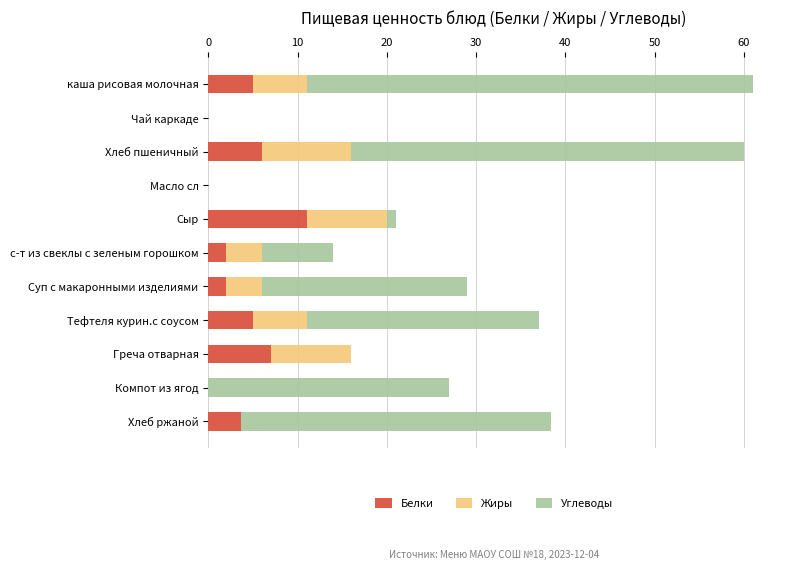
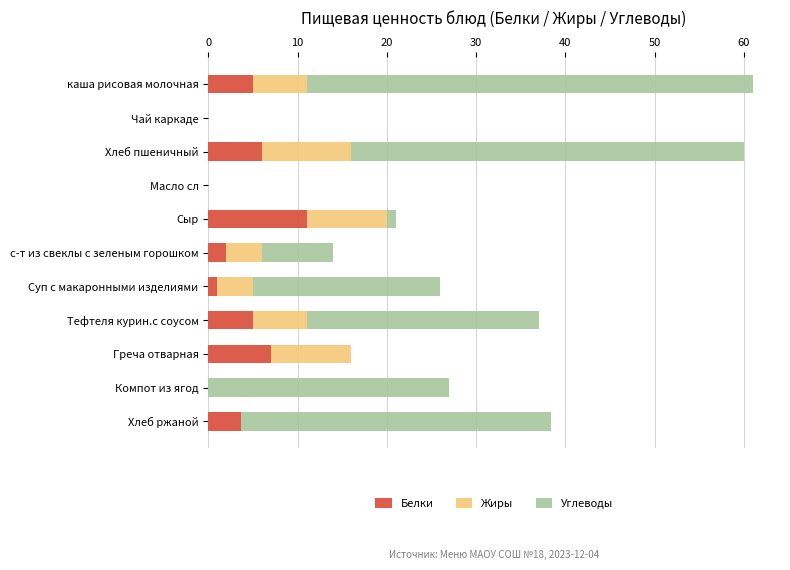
  {
    "Белки": {
      "каша рисовая молочная": 5,
      "Чай каркаде": 0,
      "Хлеб пшеничный": 6,
      "Масло сл": 0,
      "Сыр": 11,
      "с-т из свеклы с зеленым горошком": 2,
-     "Суп с макаронными изделиями": 2,
+     "Суп с макаронными изделиями": 1,
      "Тефтеля курин.с соусом": 5,
      "Греча отварная": 7,
      "Компот из ягод": 0,
      "Хлеб ржаной": 4
    },
    "Жиры": {
      "каша рисовая молочная": 6,
      "Чай каркаде": 0,
      "Хлеб пшеничный": 10,
      "Масло сл": 0,
      "Сыр": 9,
      "с-т из свеклы с зеленым горошком": 4,
      "Суп с макаронными изделиями": 4,
      "Тефтеля курин.с соусом": 6,
      "Греча отварная": 9,
      "Компот из ягод": 0,
      "Хлеб ржаной": 0
    },
    "Углеводы": {
      "каша рисовая молочная": 50,
      "Чай каркаде": 0,
      "Хлеб пшеничный": 44,
      "Масло сл": 0,
      "Сыр": 1,
      "с-т из свеклы с зеленым горошком": 8,
-     "Суп с макаронными изделиями": 23,
+     "Суп с макаронными изделиями": 21,
      "Тефтеля курин.с соусом": 26,
      "Греча отварная": 0,
      "Компот из ягод": 27,
      "Хлеб ржаной": 35
    }
  }
